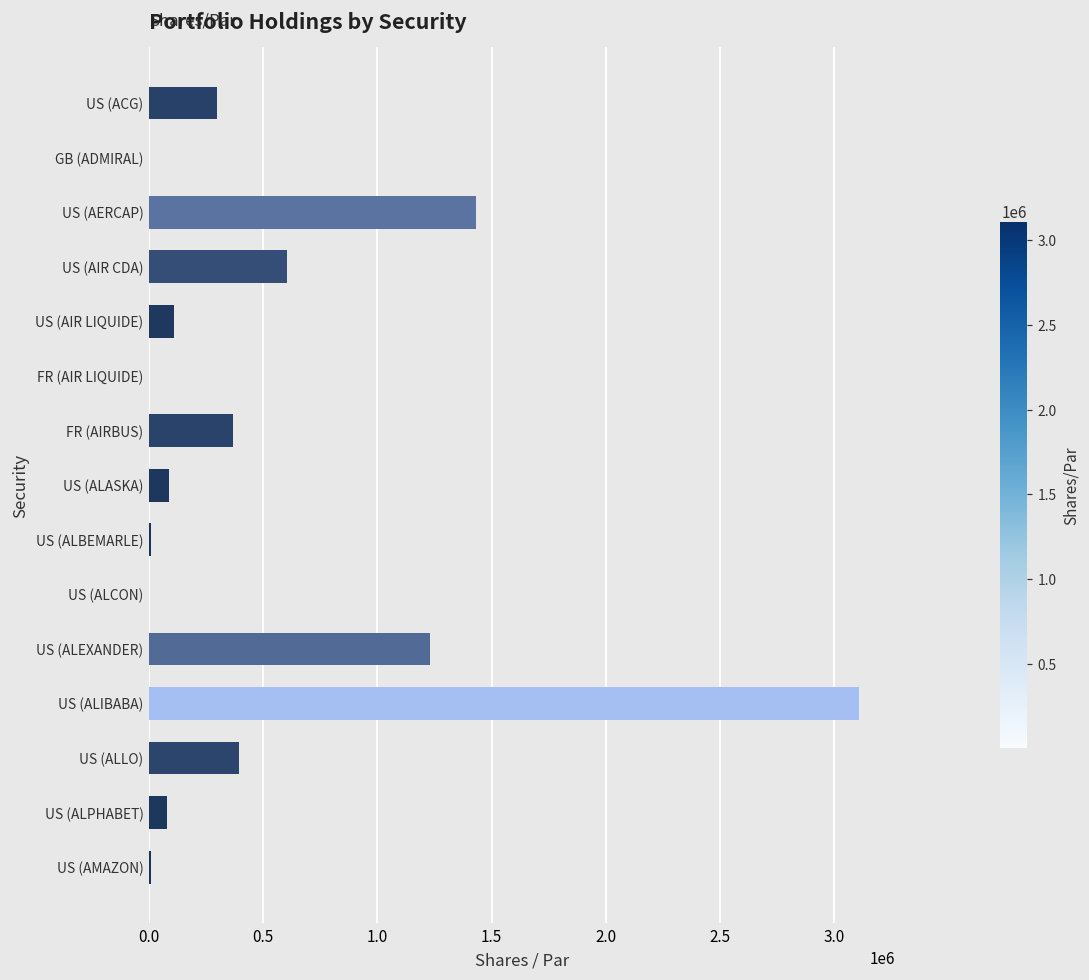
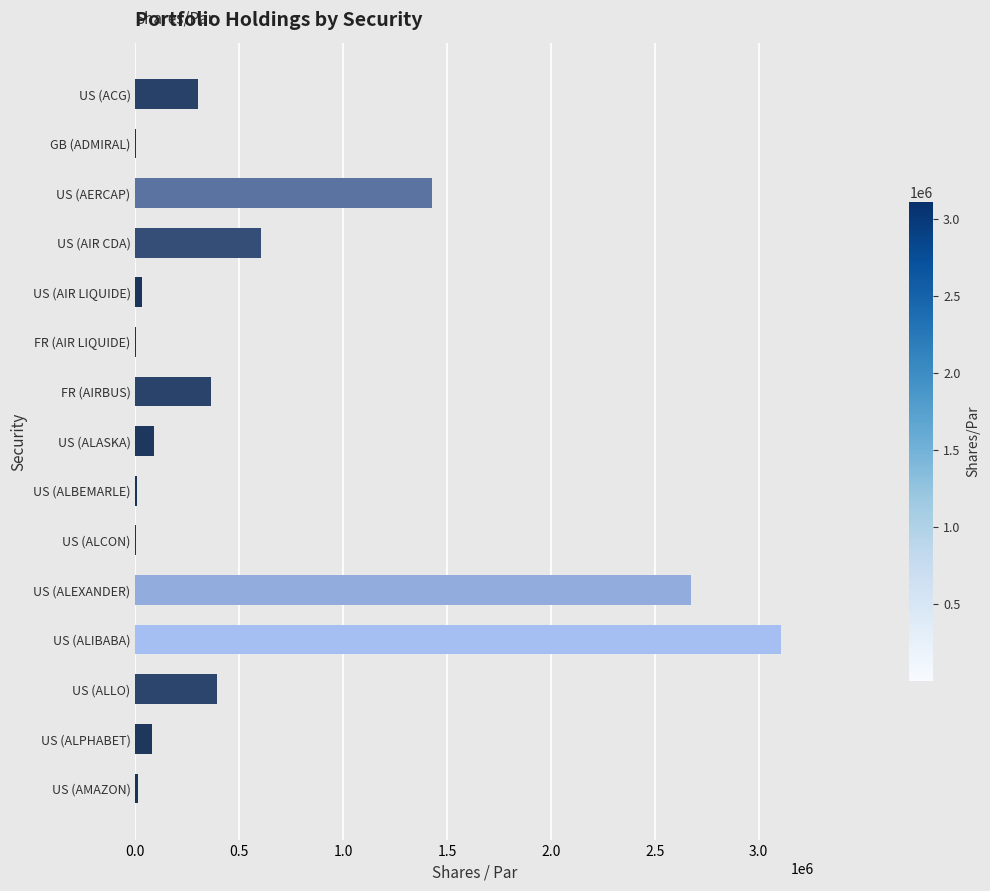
  {
    "US (ACG)": 300000,
    "US (AERCAP)": 1430000,
    "US (AIR CDA)": 610000,
-   "US (AIR LIQUIDE)": 110000,
+   "US (AIR LIQUIDE)": 30000,
    "FR (AIRBUS)": 370000,
    "US (ALASKA)": 90000,
-   "US (ALEXANDER)": 1230000,
+   "US (ALEXANDER)": 2680000,
    "US (ALIBABA)": 3110000,
    "US (ALLO)": 390000,
    "US (ALPHABET)": 80000
  }
